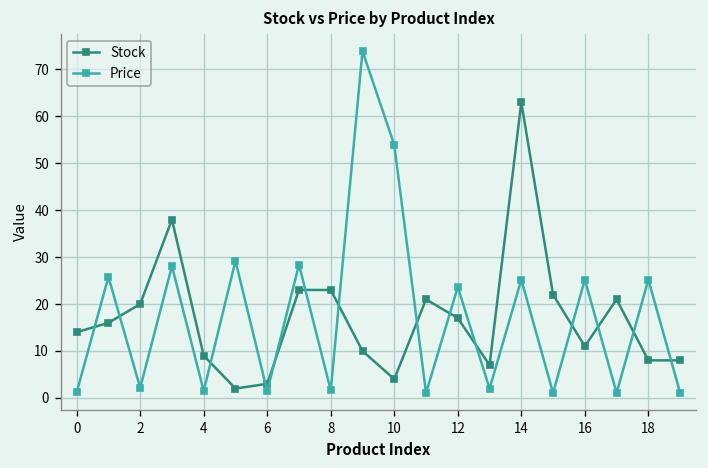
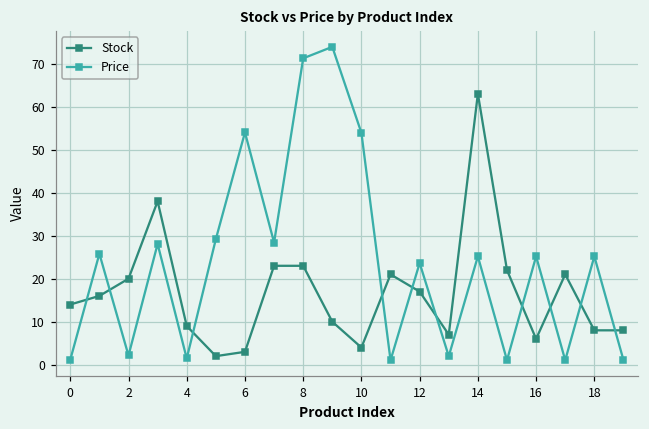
  {
    "Stock": {
      "0": 14,
      "2": 20,
      "4": 9,
      "6": 3,
      "8": 23,
      "10": 4,
      "12": 17,
      "14": 63,
-     "16": 11,
+     "16": 6,
      "18": 8
    },
    "Price": {
      "0": 1,
      "2": 2,
      "4": 1,
-     "6": 1,
-     "8": 2,
+     "6": 54,
+     "8": 71,
      "10": 54,
      "12": 24,
      "14": 25,
      "16": 25,
      "18": 25
    }
  }
